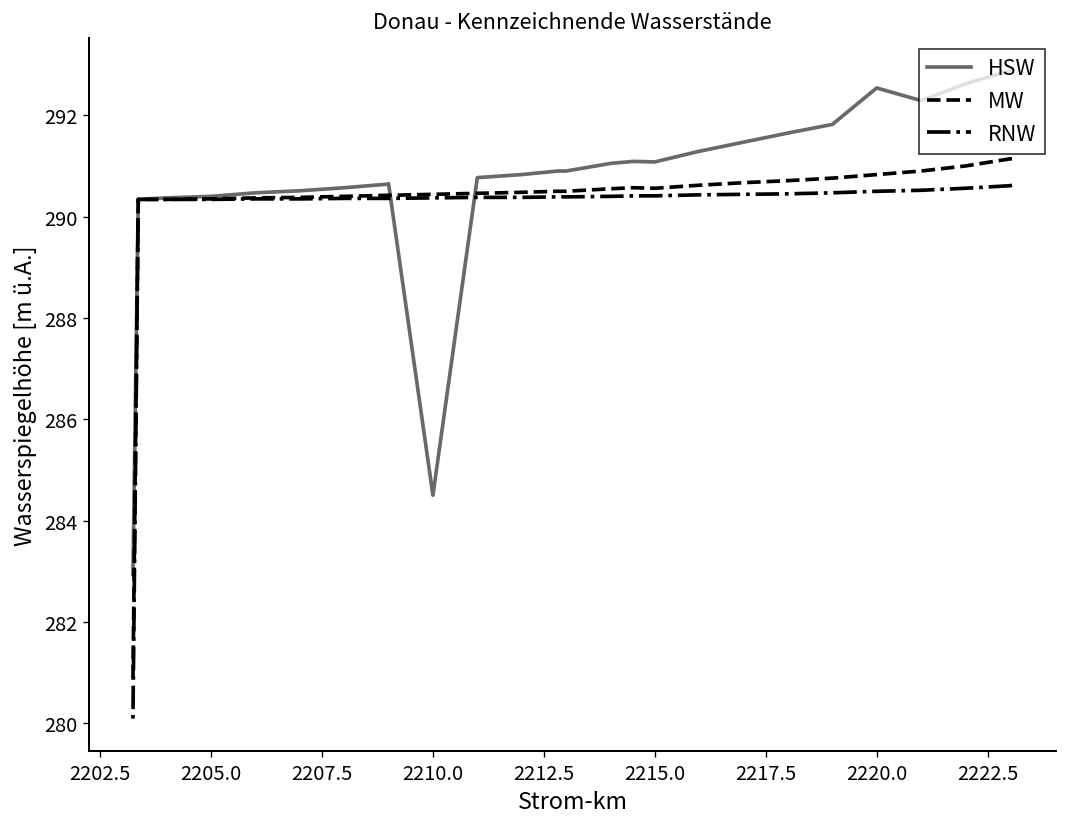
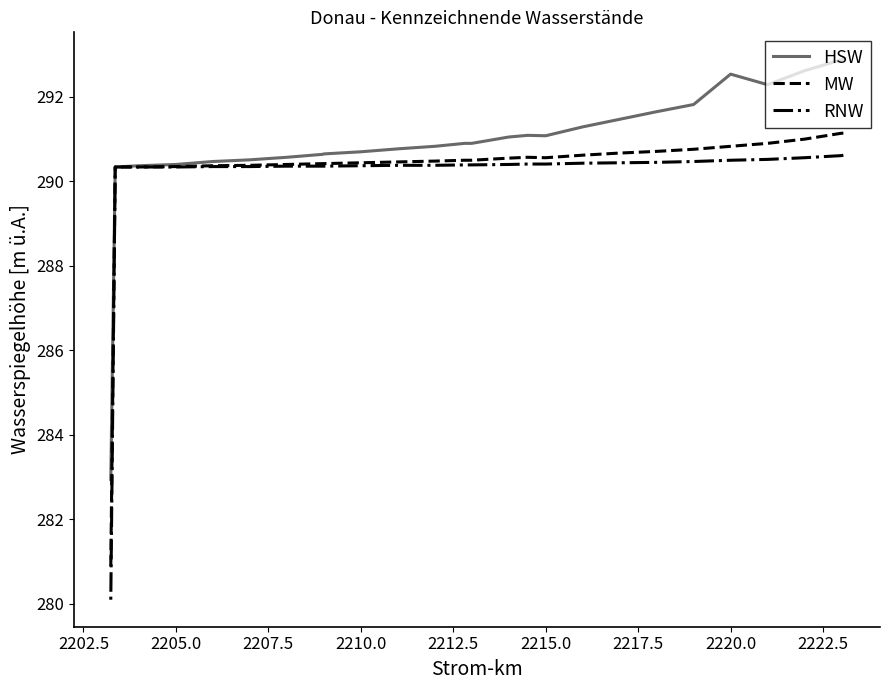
  {
    "HSW": {
-     "2210.0": 284.5,
+     "2210.0": 290.7,
      "2215.0": 291.1,
      "2220.0": 292.5
    }
  }
